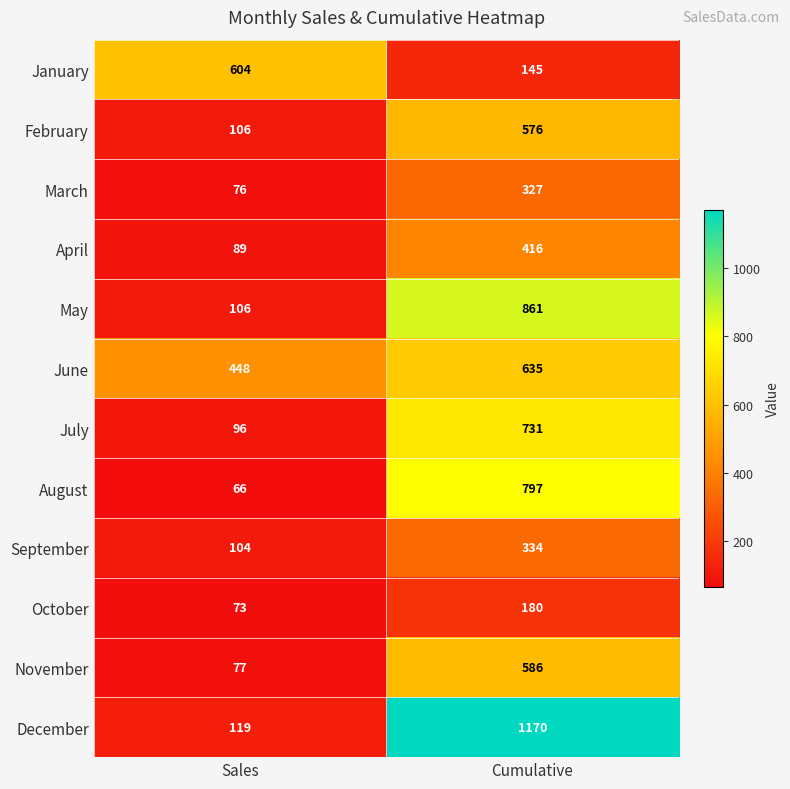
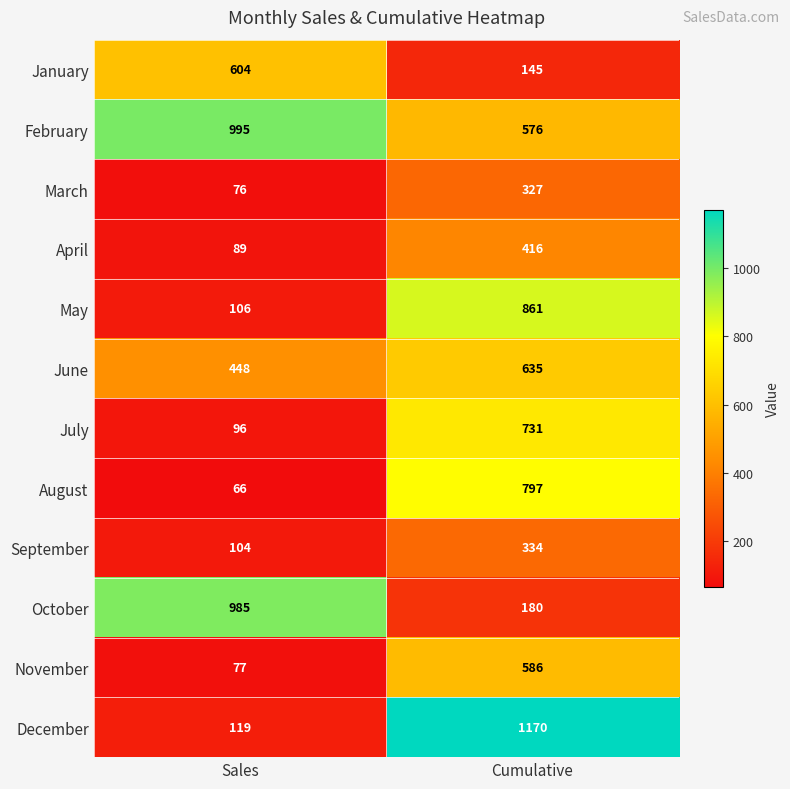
  {
    "January": {
      "Sales": 604,
      "Cumulative": 145
    },
    "February": {
-     "Sales": 106,
+     "Sales": 995,
      "Cumulative": 576
    },
    "March": {
      "Sales": 76,
      "Cumulative": 327
    },
    "April": {
      "Sales": 89,
      "Cumulative": 416
    },
    "May": {
      "Sales": 106,
      "Cumulative": 861
    },
    "June": {
      "Sales": 448,
      "Cumulative": 635
    },
    "July": {
      "Sales": 96,
      "Cumulative": 731
    },
    "August": {
      "Sales": 66,
      "Cumulative": 797
    },
    "September": {
      "Sales": 104,
      "Cumulative": 334
    },
    "October": {
-     "Sales": 73,
+     "Sales": 985,
      "Cumulative": 180
    },
    "November": {
      "Sales": 77,
      "Cumulative": 586
    },
    "December": {
      "Sales": 119,
      "Cumulative": 1170
    }
  }
